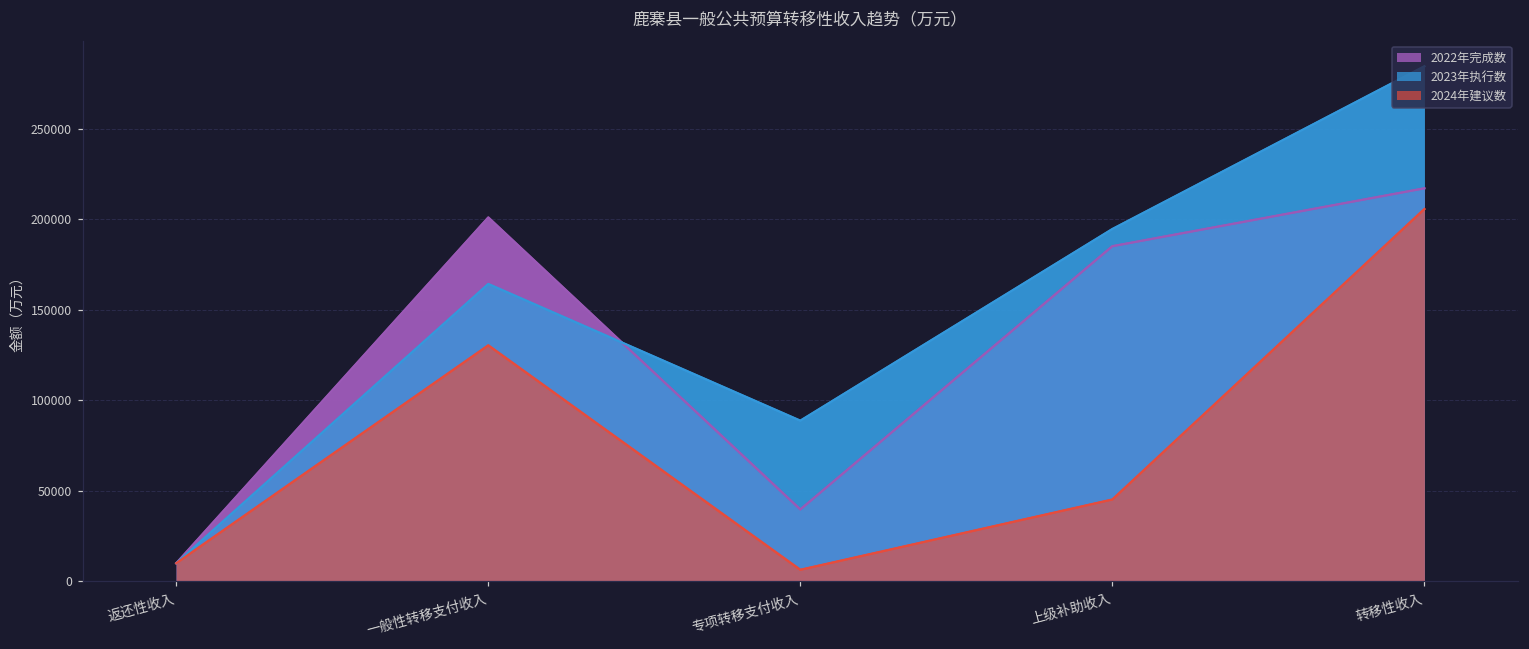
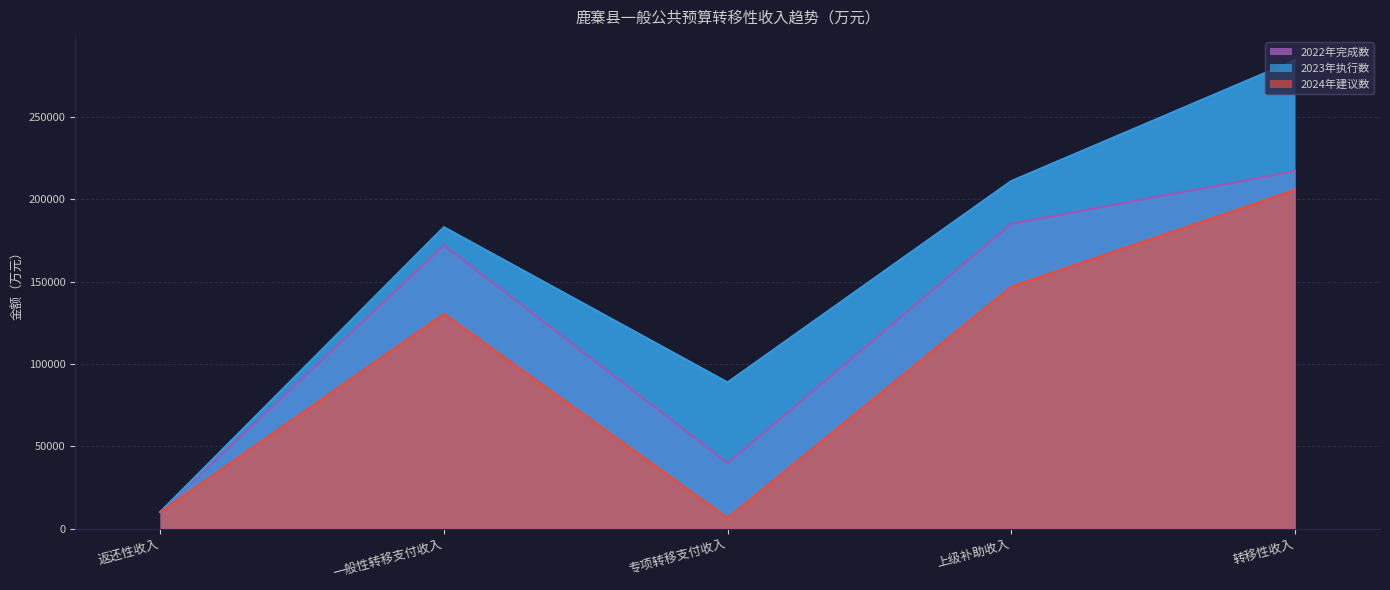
  {
    "2022年完成数": {
-     "一般性转移支付收入": 201000,
+     "一般性转移支付收入": 172000,
      "专项转移支付收入": 40000,
      "上级补助收入": 185000,
      "转移性收入": 217000
    },
    "2023年执行数": {
-     "一般性转移支付收入": 164000,
+     "一般性转移支付收入": 183000,
      "专项转移支付收入": 89000,
-     "上级补助收入": 195000
+     "上级补助收入": 211000
    },
    "2024年建议数": {
      "一般性转移支付收入": 130000,
      "专项转移支付收入": 6000,
-     "上级补助收入": 45000,
+     "上级补助收入": 147000,
      "转移性收入": 206000
    }
  }
